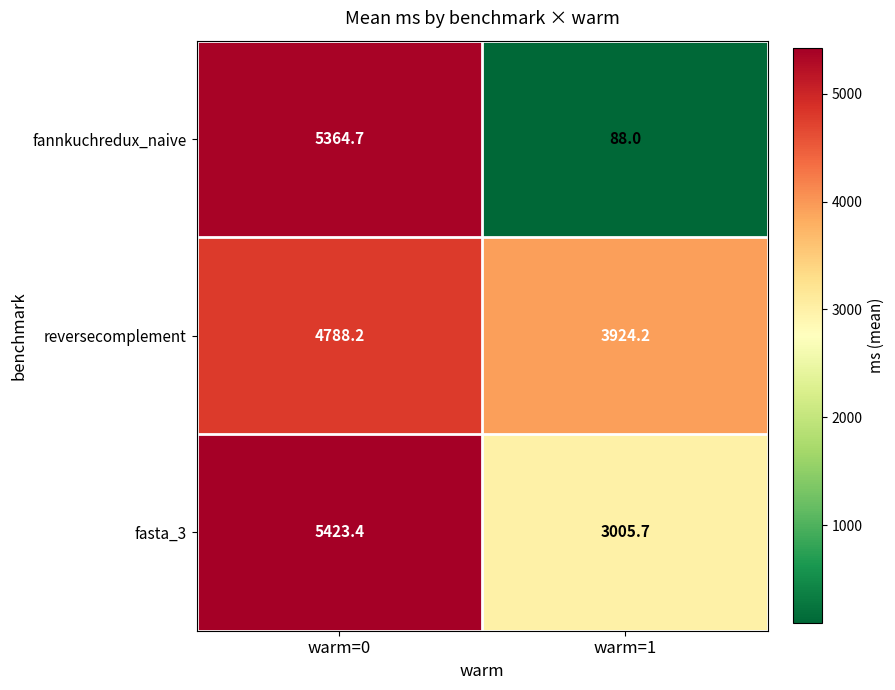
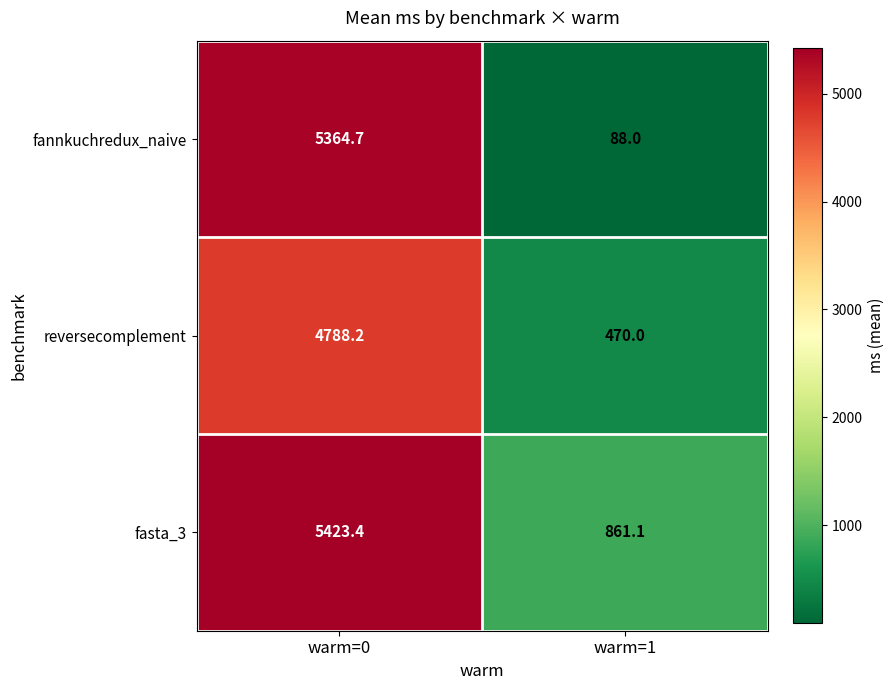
  {
    "fannkuchredux_naive": {
      "warm=0": 5364.7,
      "warm=1": 88.0
    },
    "reversecomplement": {
      "warm=0": 4788.2,
-     "warm=1": 3924.2
+     "warm=1": 470.0
    },
    "fasta_3": {
      "warm=0": 5423.4,
-     "warm=1": 3005.7
+     "warm=1": 861.1
    }
  }
